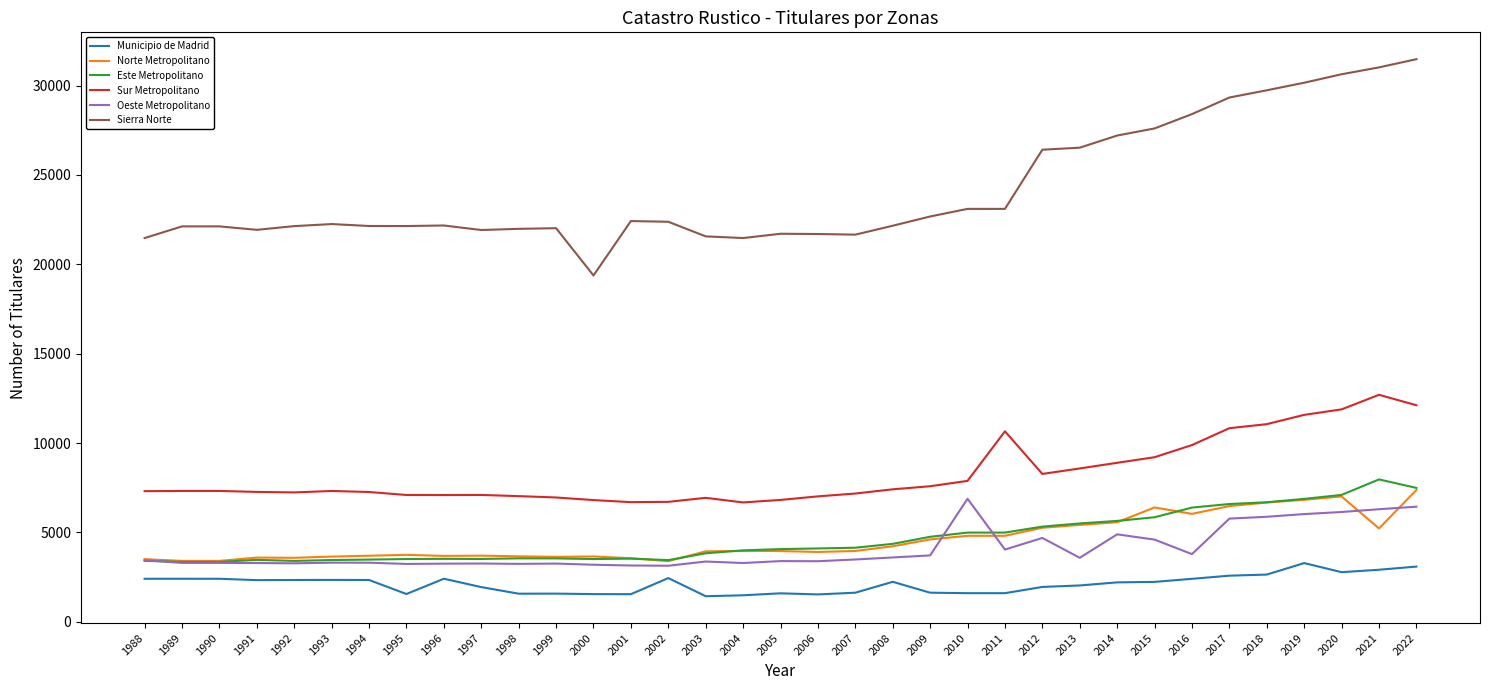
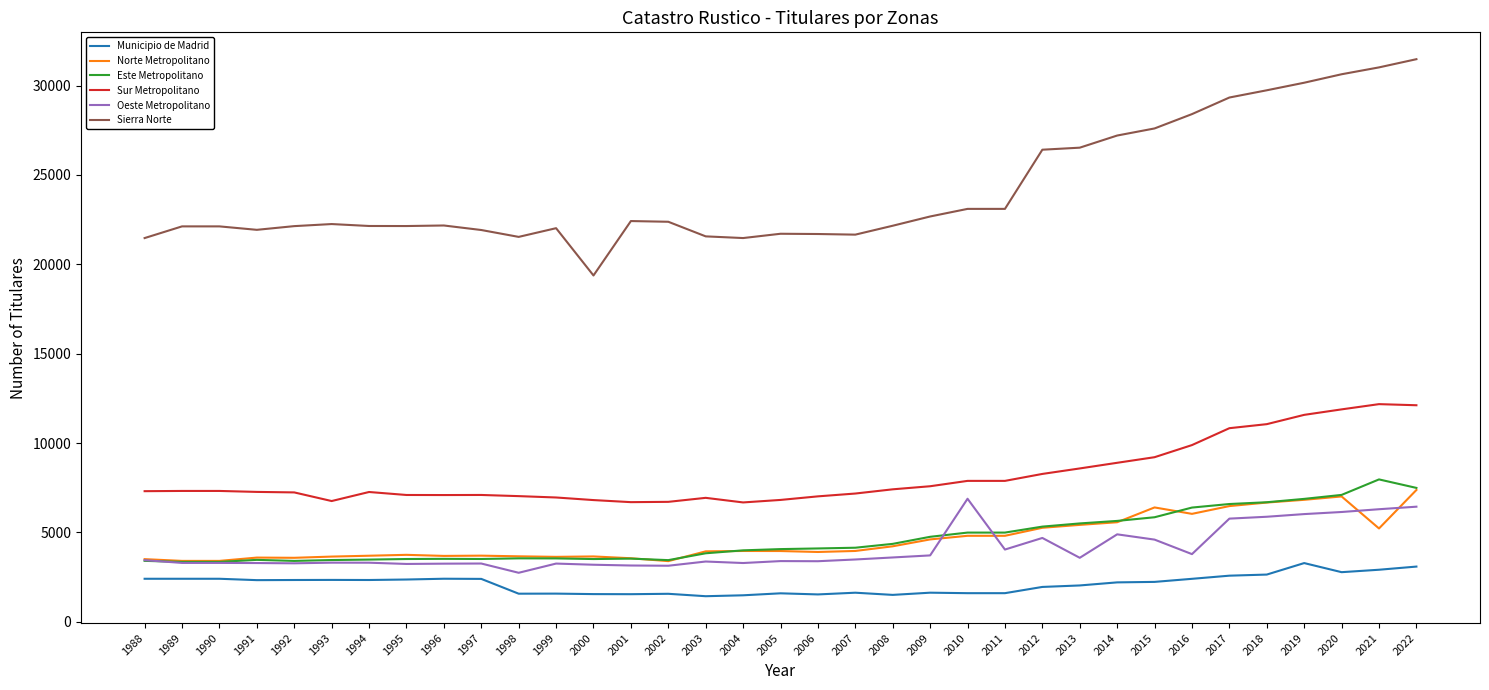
  {
    "Municipio de Madrid": {
      "1988": 2400,
      "1989": 2400,
      "1990": 2400,
      "1991": 2300,
      "1992": 2300,
      "1993": 2300,
      "1994": 2300,
-     "1995": 1600,
+     "1995": 2400,
      "1996": 2400,
-     "1997": 1900,
+     "1997": 2400,
      "1998": 1600,
      "1999": 1600,
      "2000": 1500,
      "2001": 1500,
-     "2002": 2400,
+     "2002": 1600,
      "2003": 1400,
      "2004": 1500,
      "2005": 1600,
      "2006": 1500,
      "2007": 1600,
-     "2008": 2200,
+     "2008": 1500,
      "2009": 1600,
      "2010": 1600,
      "2011": 1600,
      "2012": 1900,
      "2013": 2000,
      "2014": 2200,
      "2015": 2200,
      "2016": 2400,
      "2017": 2600,
      "2018": 2600,
      "2019": 3300,
      "2020": 2800,
      "2021": 2900,
      "2022": 3100
    },
    "Norte Metropolitano": {
      "1992": 3600,
      "1993": 3600,
      "1994": 3700,
      "1995": 3700,
      "1996": 3700,
      "1997": 3700,
      "2000": 3700,
      "2006": 3900,
      "2007": 4000,
      "2009": 4600,
      "2010": 4800,
      "2011": 4800,
      "2015": 6400,
      "2016": 6000,
      "2021": 5200
    },
    "Este Metropolitano": {
      "1993": 3500,
      "1994": 3500,
      "1995": 3500,
      "1996": 3500,
      "1997": 3500,
      "2000": 3500,
      "2006": 4100,
      "2007": 4100,
      "2009": 4800,
      "2010": 5000,
      "2011": 5000,
      "2015": 5800,
      "2016": 6400,
      "2021": 8000
    },
    "Sur Metropolitano": {
      "1988": 7300,
      "1989": 7300,
      "1990": 7300,
      "1991": 7300,
      "1992": 7200,
-     "1993": 7300,
+     "1993": 6800,
      "1994": 7300,
      "1995": 7100,
      "1996": 7100,
      "1997": 7100,
      "1998": 7000,
      "1999": 7000,
      "2000": 6800,
      "2001": 6700,
      "2002": 6700,
      "2003": 6900,
      "2004": 6700,
      "2005": 6800,
      "2006": 7000,
      "2007": 7200,
      "2008": 7400,
      "2009": 7600,
      "2010": 7900,
-     "2011": 10700,
+     "2011": 7900,
      "2012": 8300,
      "2013": 8600,
      "2014": 8900,
      "2015": 9200,
      "2016": 9900,
      "2017": 10800,
      "2018": 11100,
      "2019": 11600,
      "2020": 11900,
-     "2021": 12700,
+     "2021": 12200,
      "2022": 12100
    },
    "Oeste Metropolitano": {
      "1991": 3300,
      "1993": 3300,
      "1994": 3300,
      "1995": 3200,
      "1996": 3300,
      "1997": 3300,
-     "1998": 3200,
+     "1998": 2700,
      "1999": 3300,
      "2000": 3200,
      "2001": 3100,
      "2002": 3100,
      "2003": 3400,
      "2004": 3300,
      "2005": 3400,
      "2006": 3400,
      "2007": 3500,
      "2008": 3600,
      "2009": 3700,
      "2010": 6900,
      "2011": 4000,
      "2012": 4700,
      "2013": 3600,
      "2014": 4900,
      "2015": 4600,
      "2016": 3800,
      "2017": 5800,
      "2018": 5900,
      "2019": 6000,
      "2020": 6100,
      "2021": 6300,
      "2022": 6400
    },
    "Sierra Norte": {
      "1988": 21500,
      "1989": 22100,
      "1990": 22100,
      "1991": 21900,
      "1992": 22100,
      "1993": 22300,
      "1994": 22100,
      "1995": 22100,
      "1996": 22200,
      "1997": 21900,
-     "1998": 22000,
+     "1998": 21500,
      "1999": 22000,
      "2000": 19400,
      "2001": 22400,
      "2002": 22400,
      "2003": 21600,
      "2004": 21500,
      "2005": 21700,
      "2006": 21700,
      "2007": 21700,
      "2008": 22200,
      "2009": 22700,
      "2010": 23100,
      "2011": 23100,
      "2012": 26400,
      "2013": 26500,
      "2014": 27200,
      "2015": 27600,
      "2016": 28400,
      "2017": 29300,
      "2018": 29700,
      "2019": 30200,
      "2020": 30600,
      "2021": 31000,
      "2022": 31500
    }
  }
